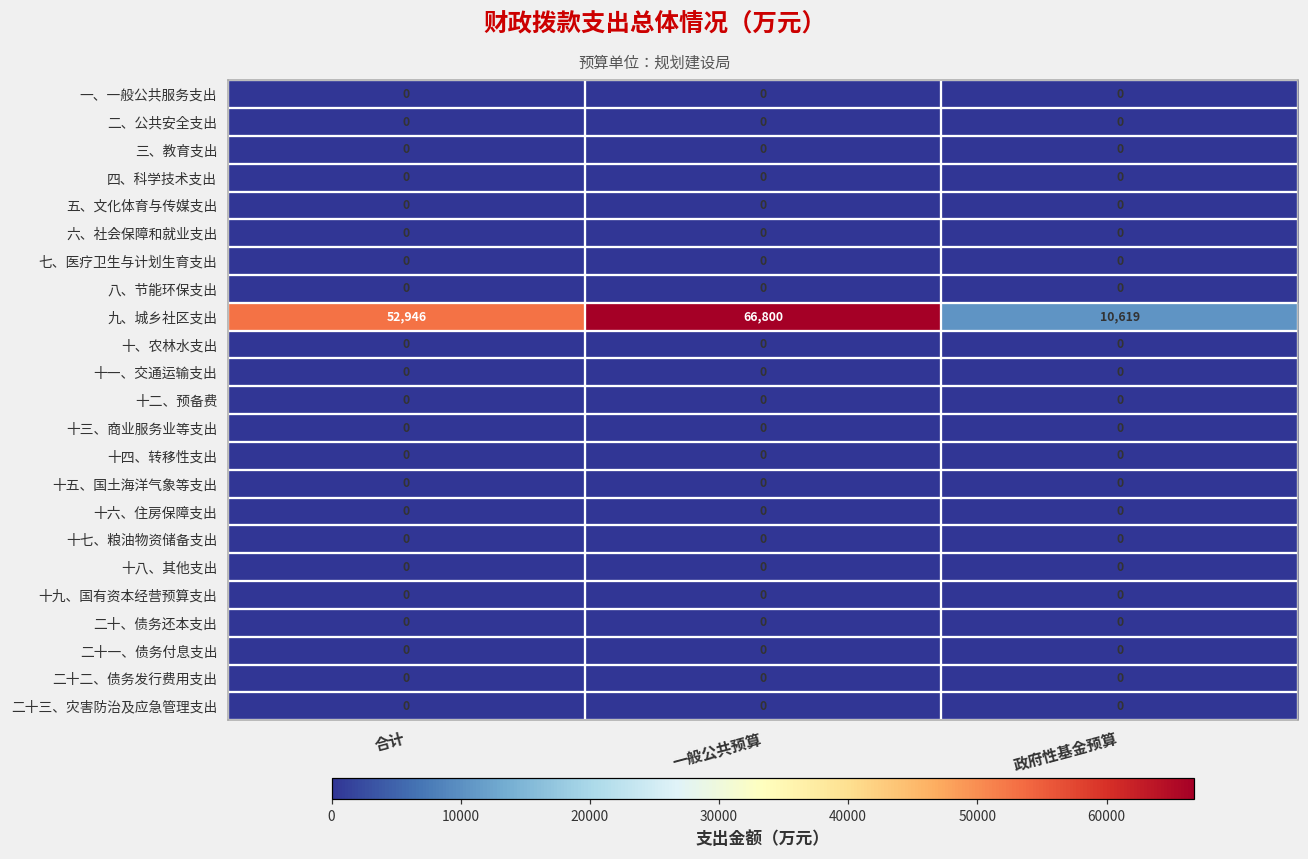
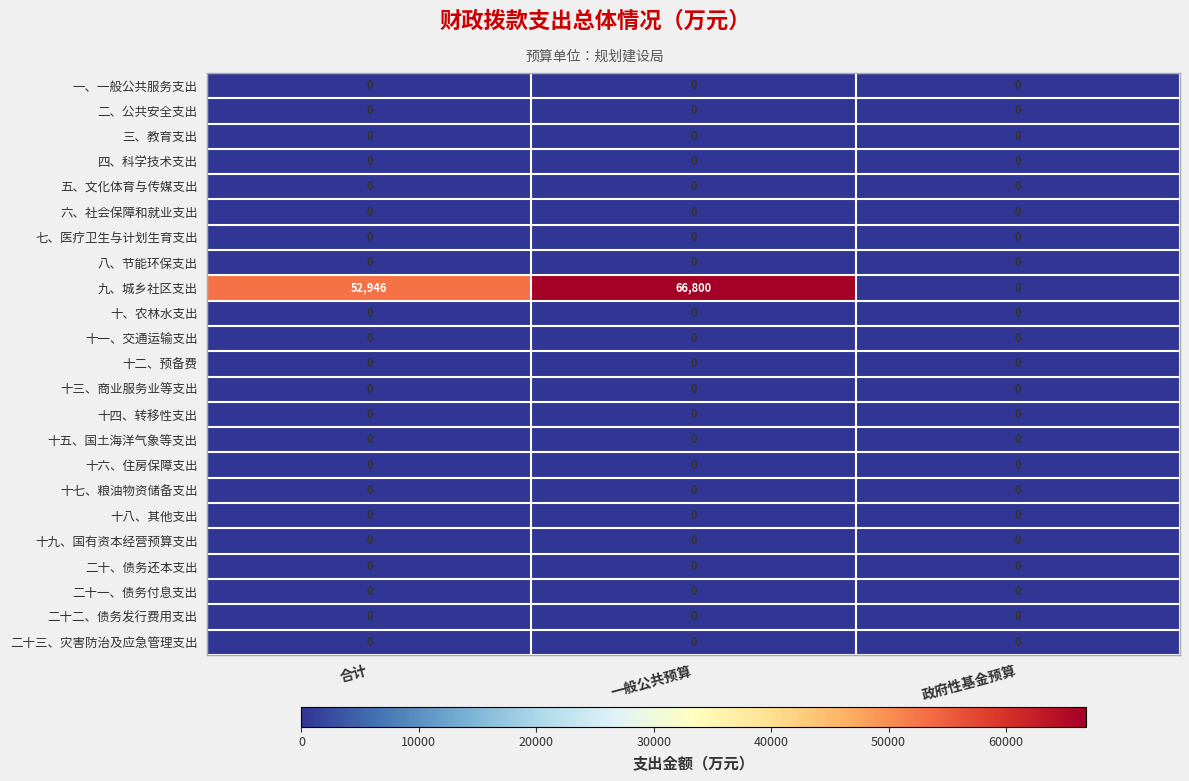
  {
    "一、一般公共服务支出": {
      "合计": "0",
      "一般公共预算": "0",
      "政府性基金预算": "0"
    },
    "二、公共安全支出": {
      "合计": "0",
      "一般公共预算": "0",
      "政府性基金预算": "0"
    },
    "三、教育支出": {
      "合计": "0",
      "一般公共预算": "0",
      "政府性基金预算": "0"
    },
    "四、科学技术支出": {
      "合计": "0",
      "一般公共预算": "0",
      "政府性基金预算": "0"
    },
    "五、文化体育与传媒支出": {
      "合计": "0",
      "一般公共预算": "0",
      "政府性基金预算": "0"
    },
    "六、社会保障和就业支出": {
      "合计": "0",
      "一般公共预算": "0",
      "政府性基金预算": "0"
    },
    "七、医疗卫生与计划生育支出": {
      "合计": "0",
      "一般公共预算": "0",
      "政府性基金预算": "0"
    },
    "八、节能环保支出": {
      "合计": "0",
      "一般公共预算": "0",
      "政府性基金预算": "0"
    },
    "九、城乡社区支出": {
      "合计": "52,946",
      "一般公共预算": "66,800",
-     "政府性基金预算": "10,619"
+     "政府性基金预算": "0"
    },
    "十、农林水支出": {
      "合计": "0",
      "一般公共预算": "0",
      "政府性基金预算": "0"
    },
    "十一、交通运输支出": {
      "合计": "0",
      "一般公共预算": "0",
      "政府性基金预算": "0"
    },
    "十二、预备费": {
      "合计": "0",
      "一般公共预算": "0",
      "政府性基金预算": "0"
    },
    "十三、商业服务业等支出": {
      "合计": "0",
      "一般公共预算": "0",
      "政府性基金预算": "0"
    },
    "十四、转移性支出": {
      "合计": "0",
      "一般公共预算": "0",
      "政府性基金预算": "0"
    },
    "十五、国土海洋气象等支出": {
      "合计": "0",
      "一般公共预算": "0",
      "政府性基金预算": "0"
    },
    "十六、住房保障支出": {
      "合计": "0",
      "一般公共预算": "0",
      "政府性基金预算": "0"
    },
    "十七、粮油物资储备支出": {
      "合计": "0",
      "一般公共预算": "0",
      "政府性基金预算": "0"
    },
    "十八、其他支出": {
      "合计": "0",
      "一般公共预算": "0",
      "政府性基金预算": "0"
    },
    "十九、国有资本经营预算支出": {
      "合计": "0",
      "一般公共预算": "0",
      "政府性基金预算": "0"
    },
    "二十、债务还本支出": {
      "合计": "0",
      "一般公共预算": "0",
      "政府性基金预算": "0"
    },
    "二十一、债务付息支出": {
      "合计": "0",
      "一般公共预算": "0",
      "政府性基金预算": "0"
    },
    "二十二、债务发行费用支出": {
      "合计": "0",
      "一般公共预算": "0",
      "政府性基金预算": "0"
    },
    "二十三、灾害防治及应急管理支出": {
      "合计": "0",
      "一般公共预算": "0",
      "政府性基金预算": "0"
    }
  }
